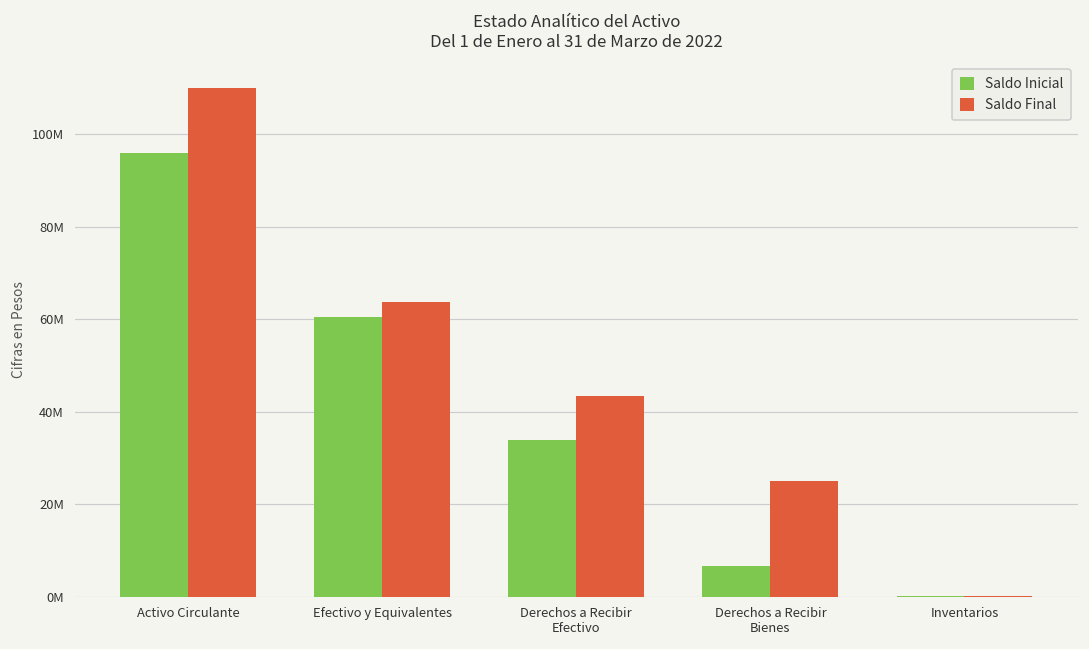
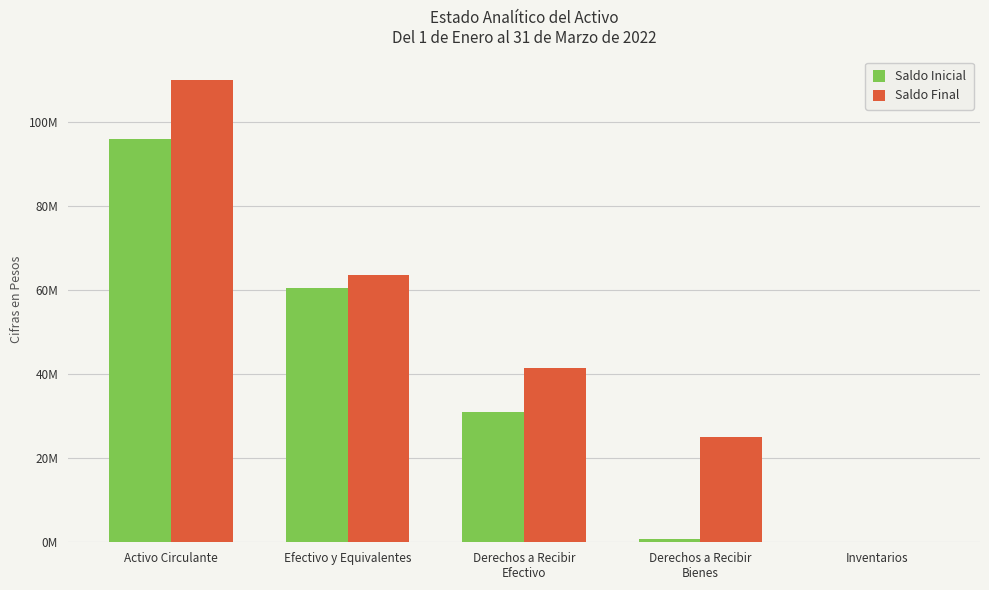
  {
    "Saldo Inicial": {
      "Activo Circulante": 96000000,
      "Efectivo y Equivalentes": 60000000,
-     "Derechos a Recibir Efectivo": 34000000,
-     "Derechos a Recibir Bienes": 7000000
+     "Derechos a Recibir Efectivo": 31000000,
+     "Derechos a Recibir Bienes": 1000000
    },
    "Saldo Final": {
      "Activo Circulante": 110000000,
      "Efectivo y Equivalentes": 64000000,
-     "Derechos a Recibir Efectivo": 43000000,
+     "Derechos a Recibir Efectivo": 41000000,
      "Derechos a Recibir Bienes": 25000000
    }
  }
